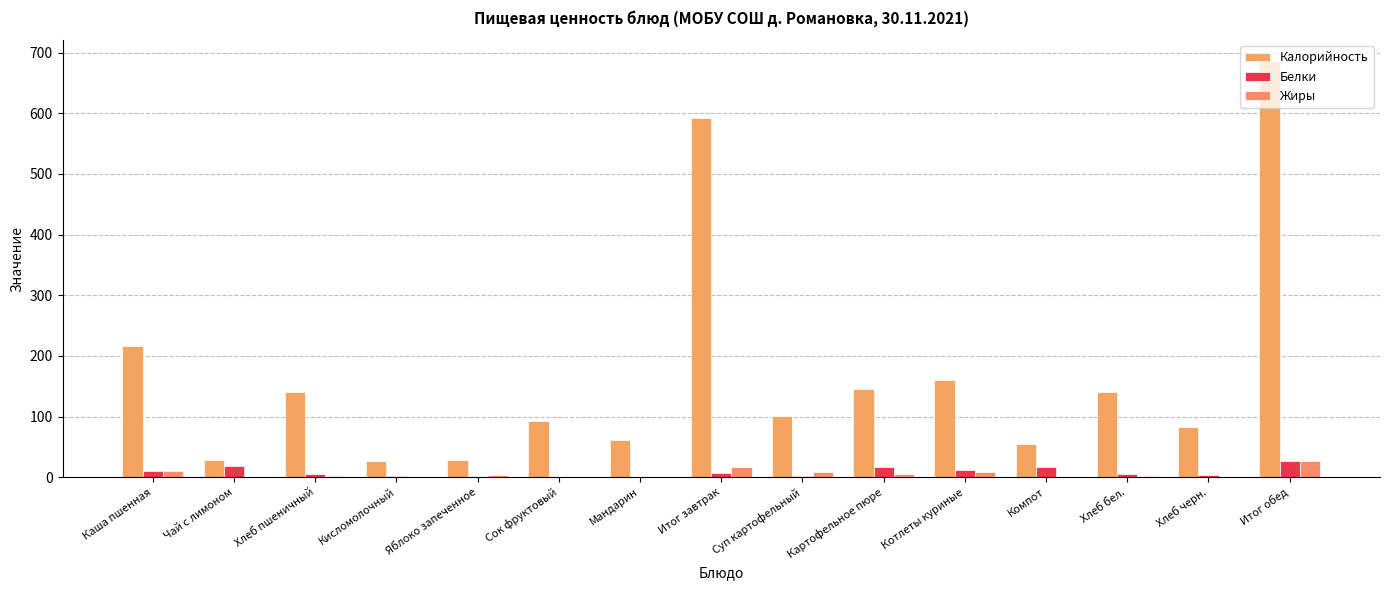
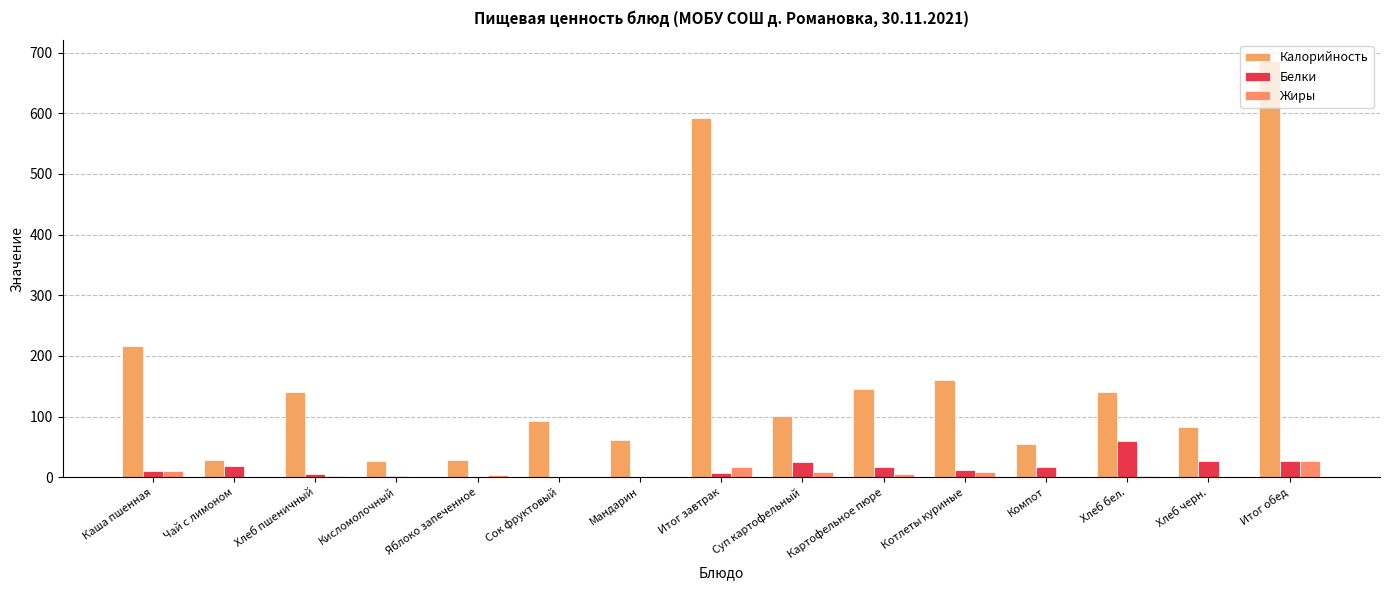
  {
    "Белки": {
      "Каша пшенная": 10,
      "Чай с лимоном": 20,
      "Хлеб пшеничный": 10,
      "Итог завтрак": 10,
-     "Суп картофельный": 0,
+     "Суп картофельный": 30,
      "Картофельное пюре": 20,
      "Котлеты куриные": 10,
      "Компот": 20,
-     "Хлеб бел.": 10,
-     "Хлеб черн.": 0,
+     "Хлеб бел.": 60,
+     "Хлеб черн.": 30,
      "Итог обед": 30
    }
  }
